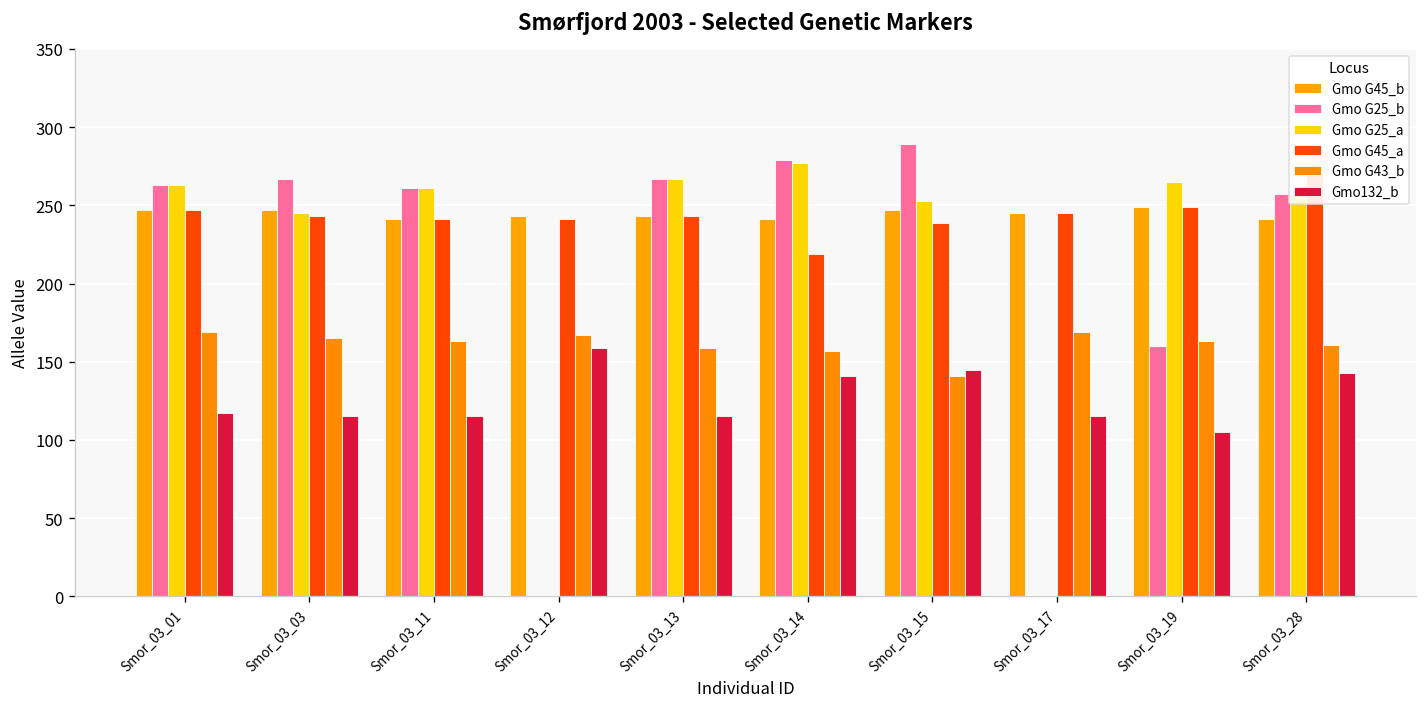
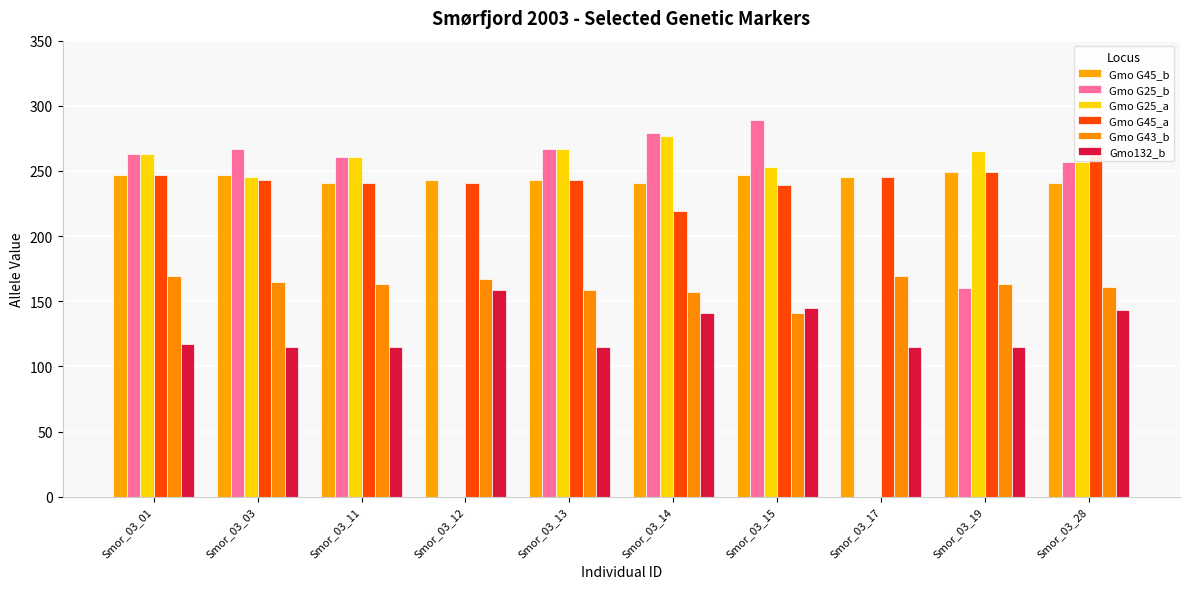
  {
    "Gmo G25_b": {
      "Smor_03_01": 263,
      "Smor_03_03": 267,
      "Smor_03_11": 261,
      "Smor_03_12": 0,
      "Smor_03_13": 267,
      "Smor_03_14": 279,
      "Smor_03_15": 289,
      "Smor_03_17": 0,
      "Smor_03_19": 160,
      "Smor_03_28": 257
    },
    "Gmo G45_a": {
      "Smor_03_01": 247,
      "Smor_03_03": 243,
      "Smor_03_11": 241,
      "Smor_03_12": 241,
      "Smor_03_13": 243,
      "Smor_03_14": 219,
      "Smor_03_15": 239,
      "Smor_03_17": 245,
      "Smor_03_19": 249
    },
    "Gmo132_b": {
      "Smor_03_01": 117,
      "Smor_03_03": 115,
      "Smor_03_11": 115,
      "Smor_03_12": 159,
      "Smor_03_13": 115,
      "Smor_03_14": 141,
      "Smor_03_15": 145,
      "Smor_03_17": 115,
-     "Smor_03_19": 105,
+     "Smor_03_19": 115,
      "Smor_03_28": 143
    }
  }
